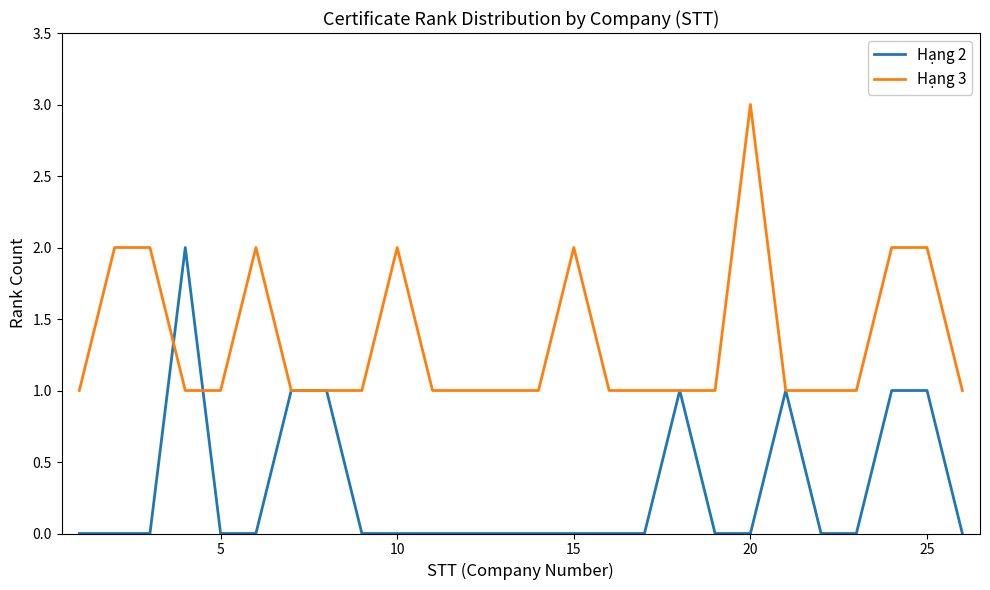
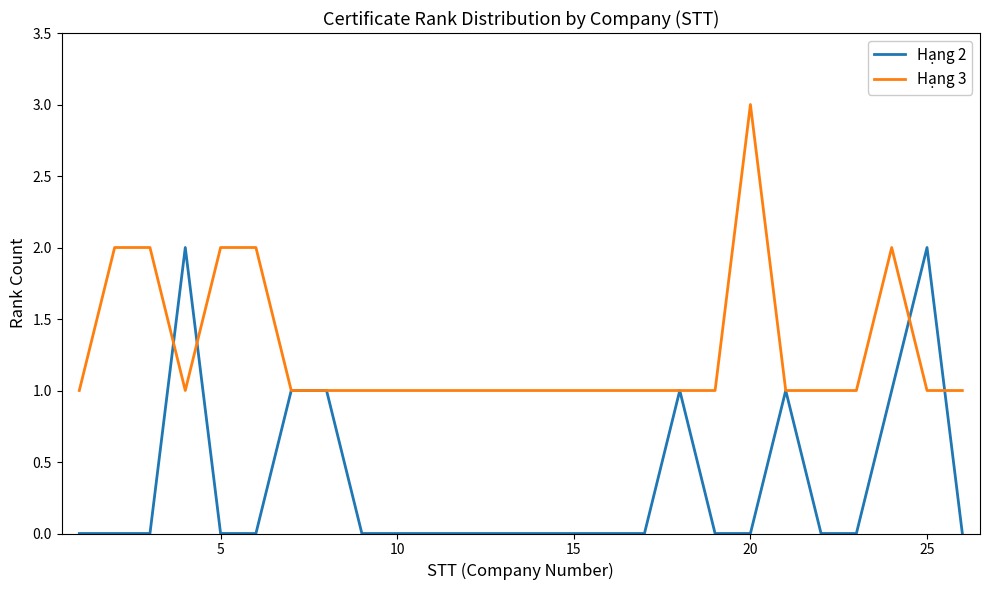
  {
    "Hạng 2": {
      "5": 0,
      "10": 0,
      "15": 0,
      "20": 0,
-     "25": 1
+     "25": 2
    },
    "Hạng 3": {
-     "5": 1,
-     "10": 2,
-     "15": 2,
+     "5": 2,
+     "10": 1,
+     "15": 1,
      "20": 3,
-     "25": 2
+     "25": 1
    }
  }
